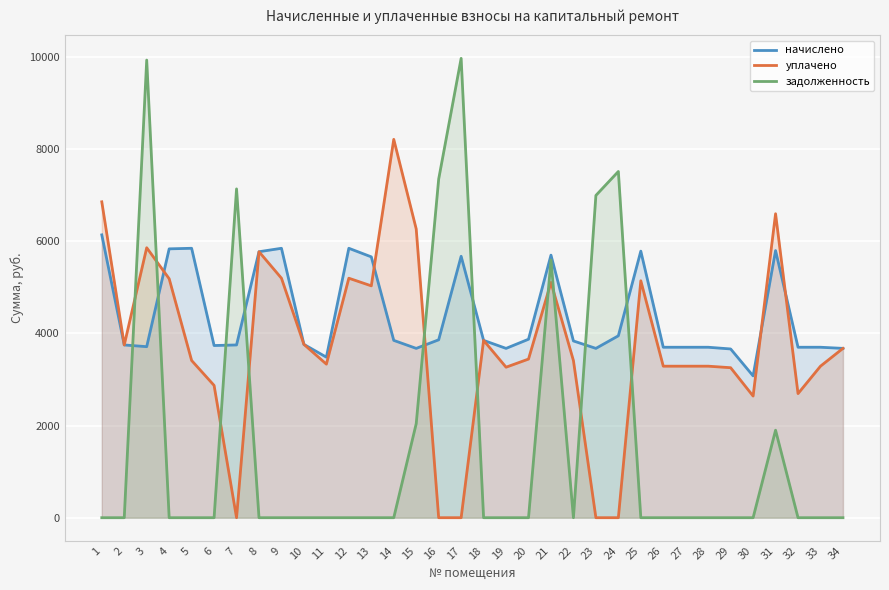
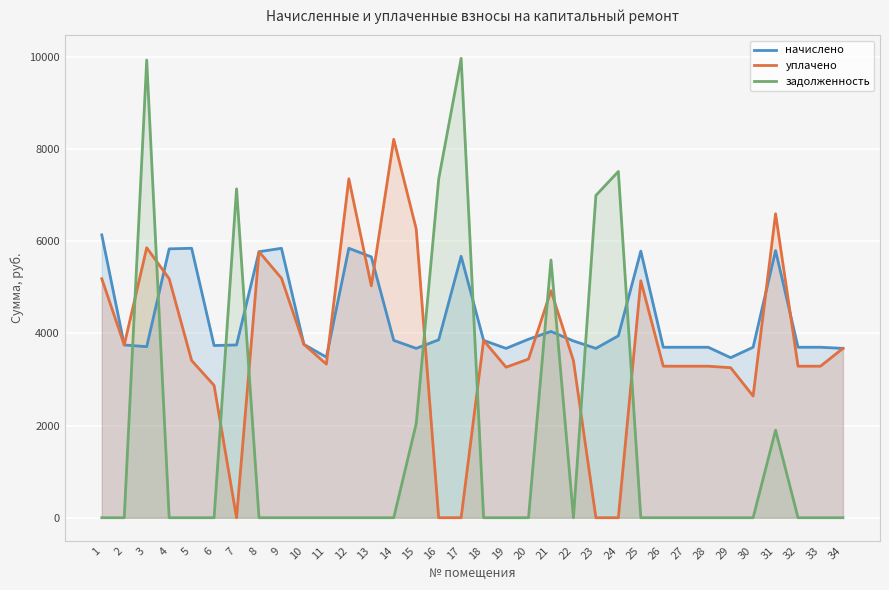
  {
    "начислено": {
      "1": 6100,
      "3": 3700,
      "4": 5800,
      "5": 5800,
      "6": 3700,
      "7": 3800,
      "9": 5800,
      "11": 3500,
      "12": 5800,
      "13": 5700,
      "14": 3900,
      "15": 3700,
      "16": 3900,
      "17": 5700,
      "19": 3700,
      "20": 3900,
-     "21": 5700,
+     "21": 4000,
      "22": 3800,
      "23": 3700,
      "24": 3900,
      "25": 5800,
      "26": 3700,
      "27": 3700,
      "28": 3700,
-     "29": 3700,
-     "30": 3100,
+     "29": 3500,
+     "30": 3700,
      "31": 5800,
      "32": 3700,
      "33": 3700
    },
    "уплачено": {
-     "1": 6900,
+     "1": 5200,
      "3": 5900,
      "4": 5200,
      "5": 3400,
      "6": 2900,
      "7": 0,
      "9": 5200,
      "11": 3300,
-     "12": 5200,
+     "12": 7400,
      "13": 5000,
      "14": 8200,
      "15": 6300,
      "16": 0,
      "17": 0,
      "19": 3300,
      "20": 3400,
-     "21": 5100,
+     "21": 4900,
      "22": 3400,
      "23": 0,
      "24": 0,
      "25": 5100,
      "26": 3300,
      "27": 3300,
      "28": 3300,
      "29": 3300,
      "30": 2600,
      "31": 6600,
-     "32": 2700,
+     "32": 3300,
      "33": 3300
    },
    "задолженность": {
      "1": 0,
      "2": 0,
      "3": 9900,
      "4": 0,
      "5": 0,
      "6": 0,
      "7": 7100,
      "8": 0,
      "9": 0,
      "10": 0,
      "11": 0,
      "12": 0,
      "13": 0,
      "14": 0,
      "15": 2000,
      "16": 7400,
      "17": 10000,
      "18": 0,
      "19": 0,
      "20": 0,
      "21": 5600,
      "22": 0,
      "23": 7000,
      "24": 7500,
      "25": 0,
      "26": 0,
      "27": 0,
      "28": 0,
      "29": 0,
      "30": 0,
      "31": 1900,
      "32": 0,
      "33": 0,
      "34": 0
    }
  }
